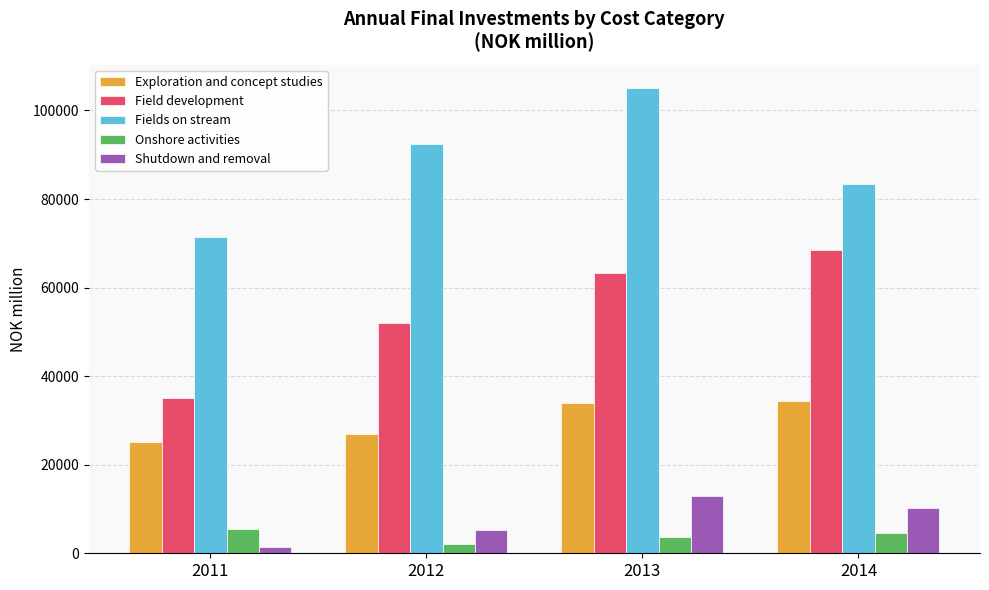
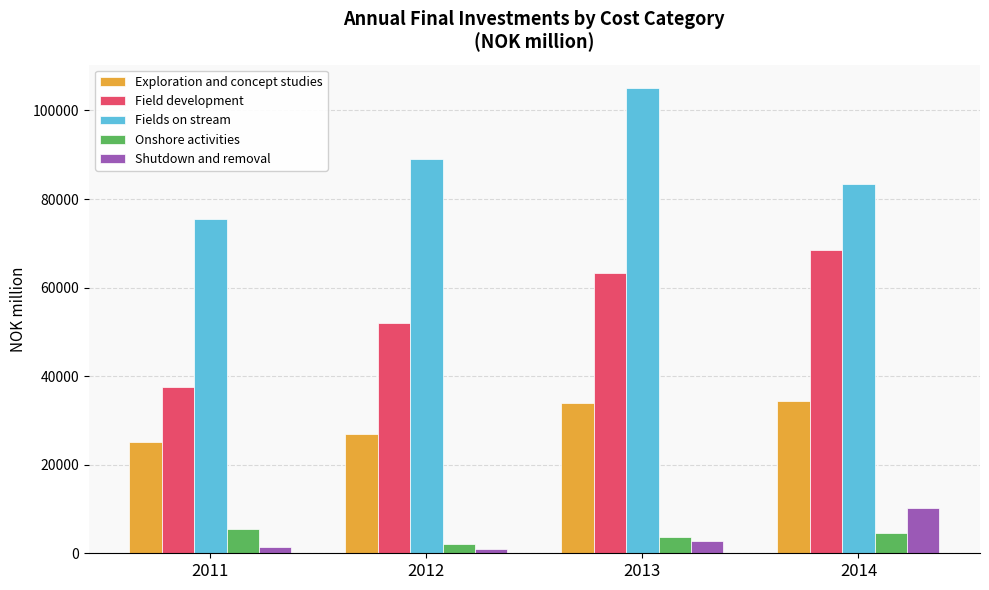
  {
    "Exploration and concept studies": {
      "2011": 25000,
      "2012": 27000,
      "2013": 34000,
      "2014": 34000
    },
    "Field development": {
-     "2011": 35000,
+     "2011": 37000,
      "2012": 52000,
      "2013": 63000,
      "2014": 69000
    },
    "Fields on stream": {
-     "2011": 71000,
-     "2012": 92000,
+     "2011": 76000,
+     "2012": 89000,
      "2013": 105000,
      "2014": 84000
    },
    "Onshore activities": {
      "2011": 5000,
      "2012": 2000,
      "2013": 4000,
      "2014": 5000
    },
    "Shutdown and removal": {
      "2011": 1000,
-     "2012": 5000,
-     "2013": 13000,
+     "2012": 1000,
+     "2013": 3000,
      "2014": 10000
    }
  }
